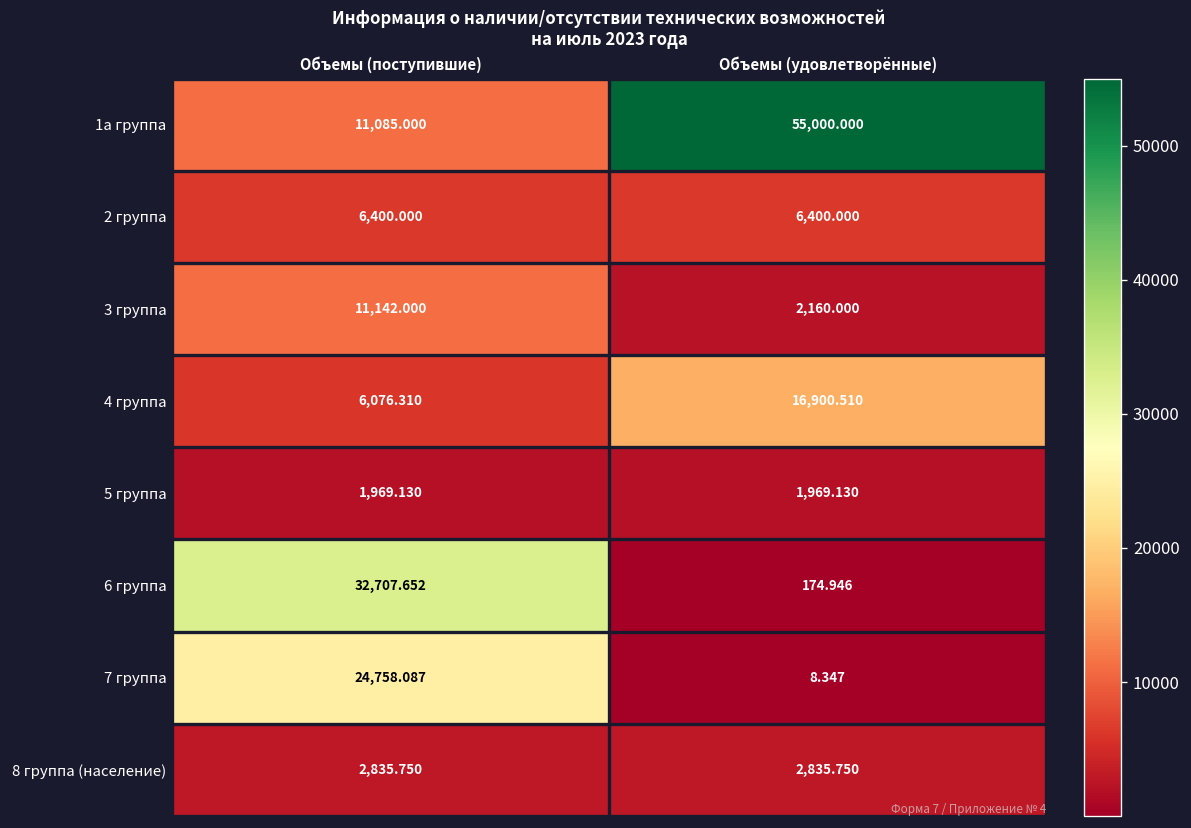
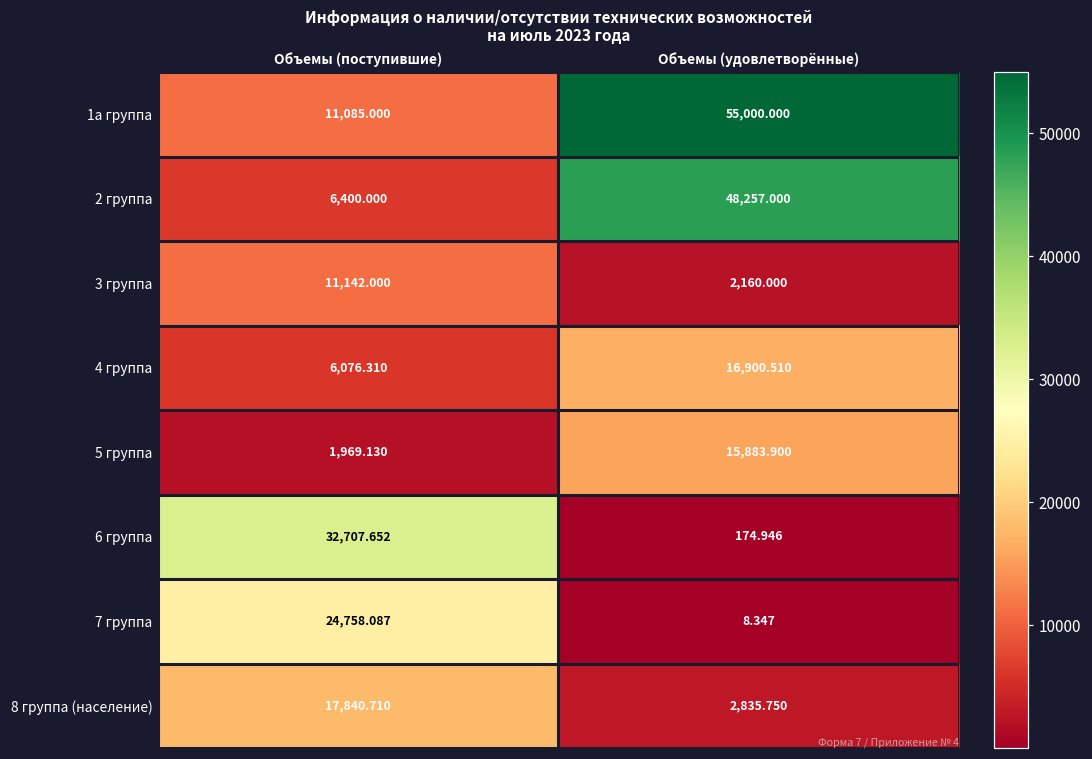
  {
    "1а группа": {
      "Объемы (поступившие)": "11,085.000",
      "Объемы (удовлетворённые)": "55,000.000"
    },
    "2 группа": {
      "Объемы (поступившие)": "6,400.000",
-     "Объемы (удовлетворённые)": "6,400.000"
+     "Объемы (удовлетворённые)": "48,257.000"
    },
    "3 группа": {
      "Объемы (поступившие)": "11,142.000",
      "Объемы (удовлетворённые)": "2,160.000"
    },
    "4 группа": {
      "Объемы (поступившие)": "6,076.310",
      "Объемы (удовлетворённые)": "16,900.510"
    },
    "5 группа": {
      "Объемы (поступившие)": "1,969.130",
-     "Объемы (удовлетворённые)": "1,969.130"
+     "Объемы (удовлетворённые)": "15,883.900"
    },
    "6 группа": {
      "Объемы (поступившие)": "32,707.652",
      "Объемы (удовлетворённые)": "174.946"
    },
    "7 группа": {
      "Объемы (поступившие)": "24,758.087",
      "Объемы (удовлетворённые)": "8.347"
    },
    "8 группа (население)": {
-     "Объемы (поступившие)": "2,835.750"
+     "Объемы (поступившие)": "17,840.710"
    }
  }
